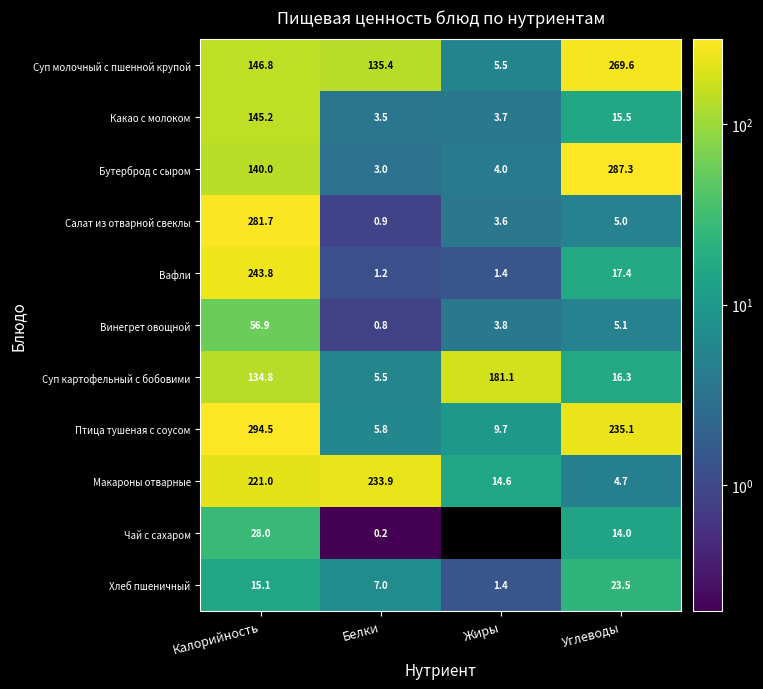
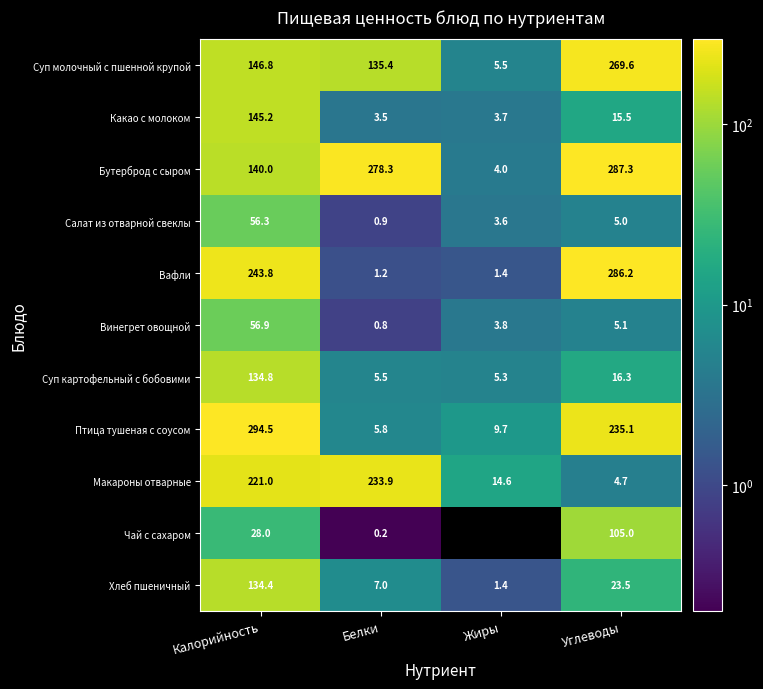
  {
    "Суп молочный с пшенной крупой": {
      "Калорийность": 146.8,
      "Белки": 135.4,
      "Жиры": 5.5,
      "Углеводы": 269.6
    },
    "Какао с молоком": {
      "Калорийность": 145.2,
      "Белки": 3.5,
      "Жиры": 3.7,
      "Углеводы": 15.5
    },
    "Бутерброд с сыром": {
      "Калорийность": 140.0,
-     "Белки": 3.0,
+     "Белки": 278.3,
      "Жиры": 4.0,
      "Углеводы": 287.3
    },
    "Салат из отварной свеклы": {
-     "Калорийность": 281.7,
+     "Калорийность": 56.3,
      "Белки": 0.9,
      "Жиры": 3.6,
      "Углеводы": 5.0
    },
    "Вафли": {
      "Калорийность": 243.8,
      "Белки": 1.2,
      "Жиры": 1.4,
-     "Углеводы": 17.4
+     "Углеводы": 286.2
    },
    "Винегрет овощной": {
      "Калорийность": 56.9,
      "Белки": 0.8,
      "Жиры": 3.8,
      "Углеводы": 5.1
    },
    "Суп картофельный с бобовими": {
      "Калорийность": 134.8,
      "Белки": 5.5,
-     "Жиры": 181.1,
+     "Жиры": 5.3,
      "Углеводы": 16.3
    },
    "Птица тушеная с соусом": {
      "Калорийность": 294.5,
      "Белки": 5.8,
      "Жиры": 9.7,
      "Углеводы": 235.1
    },
    "Макароны отварные": {
      "Калорийность": 221.0,
      "Белки": 233.9,
      "Жиры": 14.6,
      "Углеводы": 4.7
    },
    "Чай с сахаром": {
      "Калорийность": 28.0,
      "Белки": 0.2,
-     "Углеводы": 14.0
+     "Углеводы": 105.0
    },
    "Хлеб пшеничный": {
-     "Калорийность": 15.1,
+     "Калорийность": 134.4,
      "Белки": 7.0,
      "Жиры": 1.4,
      "Углеводы": 23.5
    }
  }
